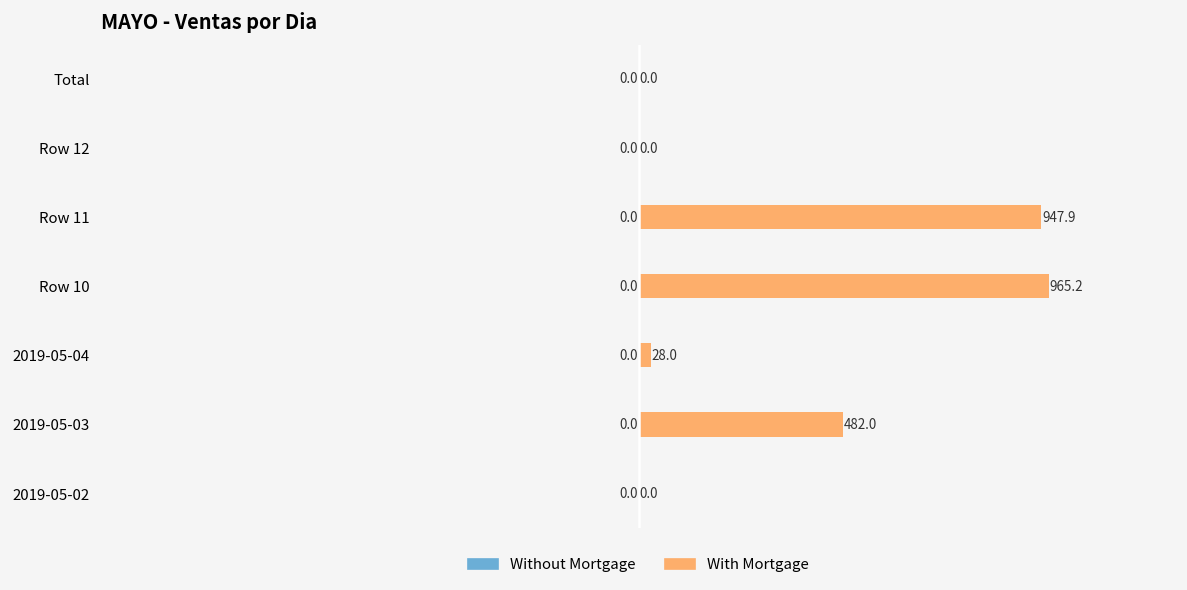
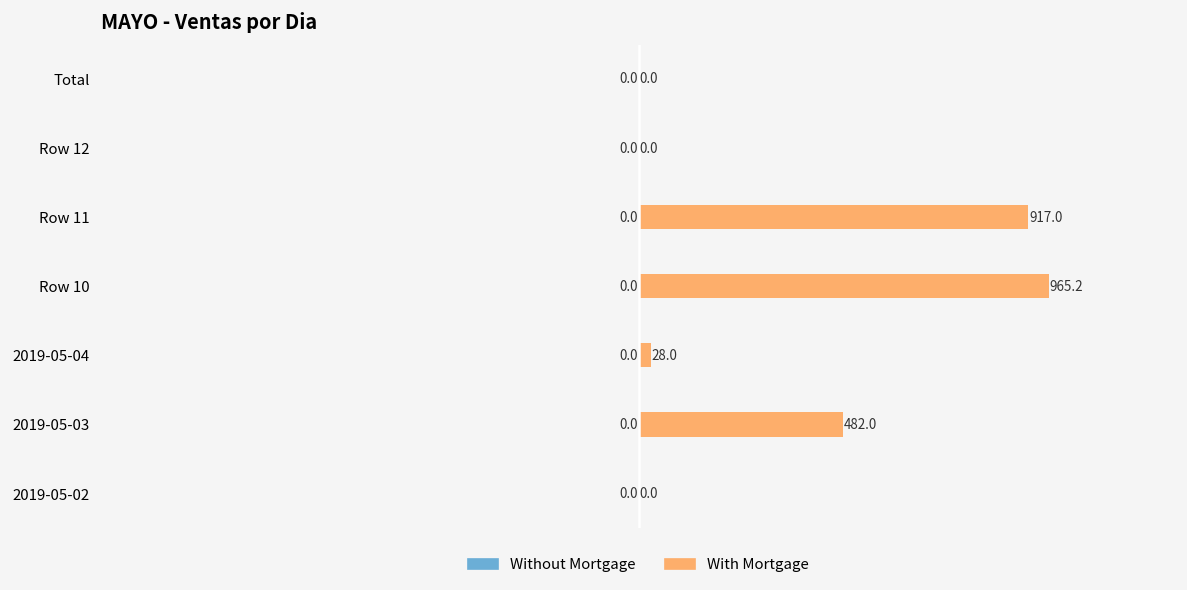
  {
    "Without Mortgage": {
      "Total": 0.0,
      "Row 12": 0.0,
      "Row 11": 0.0,
      "Row 10": 0.0,
      "2019-05-04": 0.0,
      "2019-05-03": 0.0,
      "2019-05-02": 0.0
    },
    "With Mortgage": {
      "Total": 0.0,
      "Row 12": 0.0,
-     "Row 11": 947.9,
+     "Row 11": 917.0,
      "Row 10": 965.2,
      "2019-05-04": 28.0,
      "2019-05-03": 482.0,
      "2019-05-02": 0.0
    }
  }
